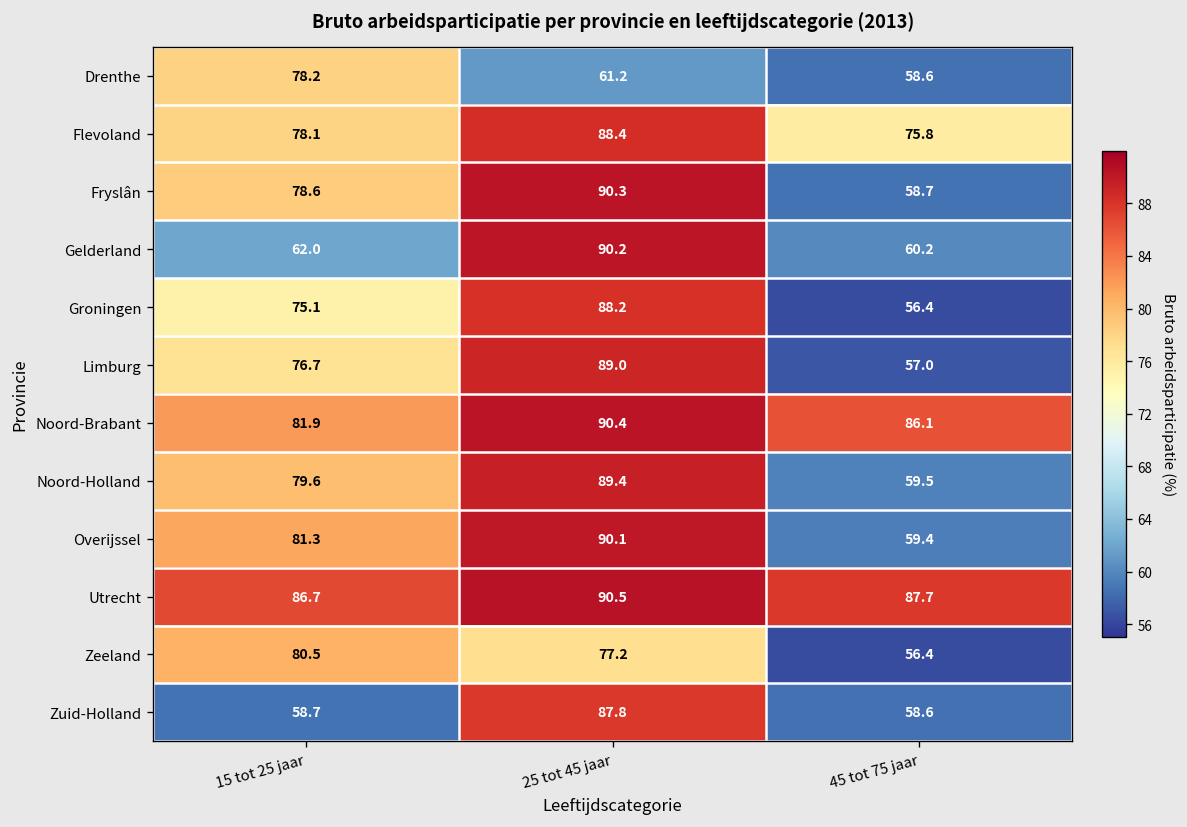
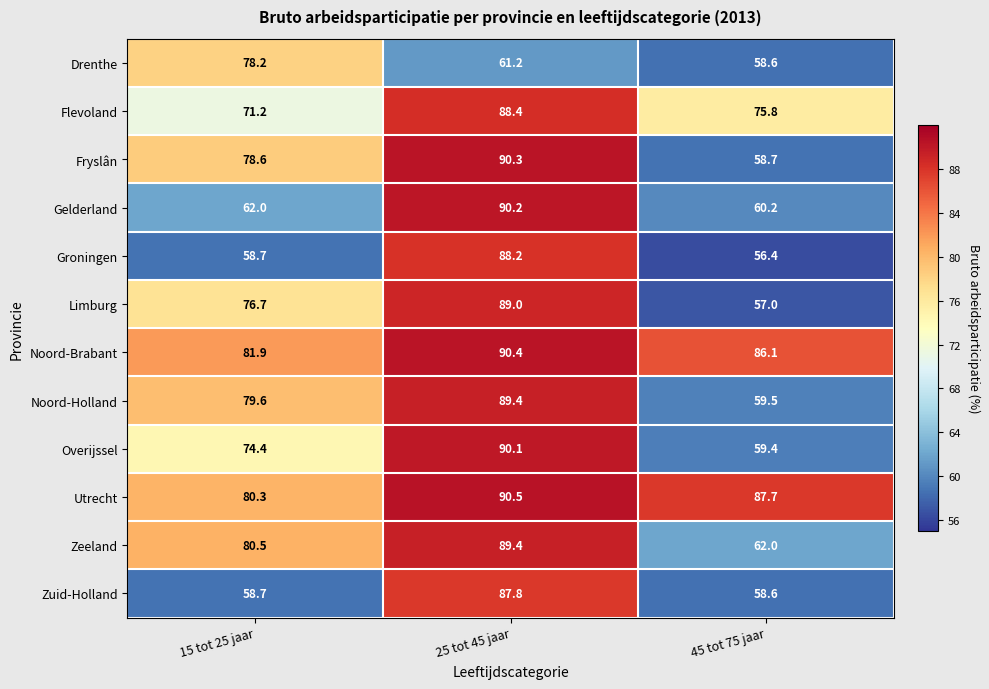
  {
    "Drenthe": {
      "15 tot 25 jaar": 78.2,
      "25 tot 45 jaar": 61.2,
      "45 tot 75 jaar": 58.6
    },
    "Flevoland": {
-     "15 tot 25 jaar": 78.1,
+     "15 tot 25 jaar": 71.2,
      "25 tot 45 jaar": 88.4,
      "45 tot 75 jaar": 75.8
    },
    "Fryslân": {
      "15 tot 25 jaar": 78.6,
      "25 tot 45 jaar": 90.3,
      "45 tot 75 jaar": 58.7
    },
    "Gelderland": {
      "15 tot 25 jaar": 62.0,
      "25 tot 45 jaar": 90.2,
      "45 tot 75 jaar": 60.2
    },
    "Groningen": {
-     "15 tot 25 jaar": 75.1,
+     "15 tot 25 jaar": 58.7,
      "25 tot 45 jaar": 88.2,
      "45 tot 75 jaar": 56.4
    },
    "Limburg": {
      "15 tot 25 jaar": 76.7,
      "25 tot 45 jaar": 89.0,
      "45 tot 75 jaar": 57.0
    },
    "Noord-Brabant": {
      "15 tot 25 jaar": 81.9,
      "25 tot 45 jaar": 90.4,
      "45 tot 75 jaar": 86.1
    },
    "Noord-Holland": {
      "15 tot 25 jaar": 79.6,
      "25 tot 45 jaar": 89.4,
      "45 tot 75 jaar": 59.5
    },
    "Overijssel": {
-     "15 tot 25 jaar": 81.3,
+     "15 tot 25 jaar": 74.4,
      "25 tot 45 jaar": 90.1,
      "45 tot 75 jaar": 59.4
    },
    "Utrecht": {
-     "15 tot 25 jaar": 86.7,
+     "15 tot 25 jaar": 80.3,
      "25 tot 45 jaar": 90.5,
      "45 tot 75 jaar": 87.7
    },
    "Zeeland": {
      "15 tot 25 jaar": 80.5,
-     "25 tot 45 jaar": 77.2,
-     "45 tot 75 jaar": 56.4
+     "25 tot 45 jaar": 89.4,
+     "45 tot 75 jaar": 62.0
    },
    "Zuid-Holland": {
      "15 tot 25 jaar": 58.7,
      "25 tot 45 jaar": 87.8,
      "45 tot 75 jaar": 58.6
    }
  }
